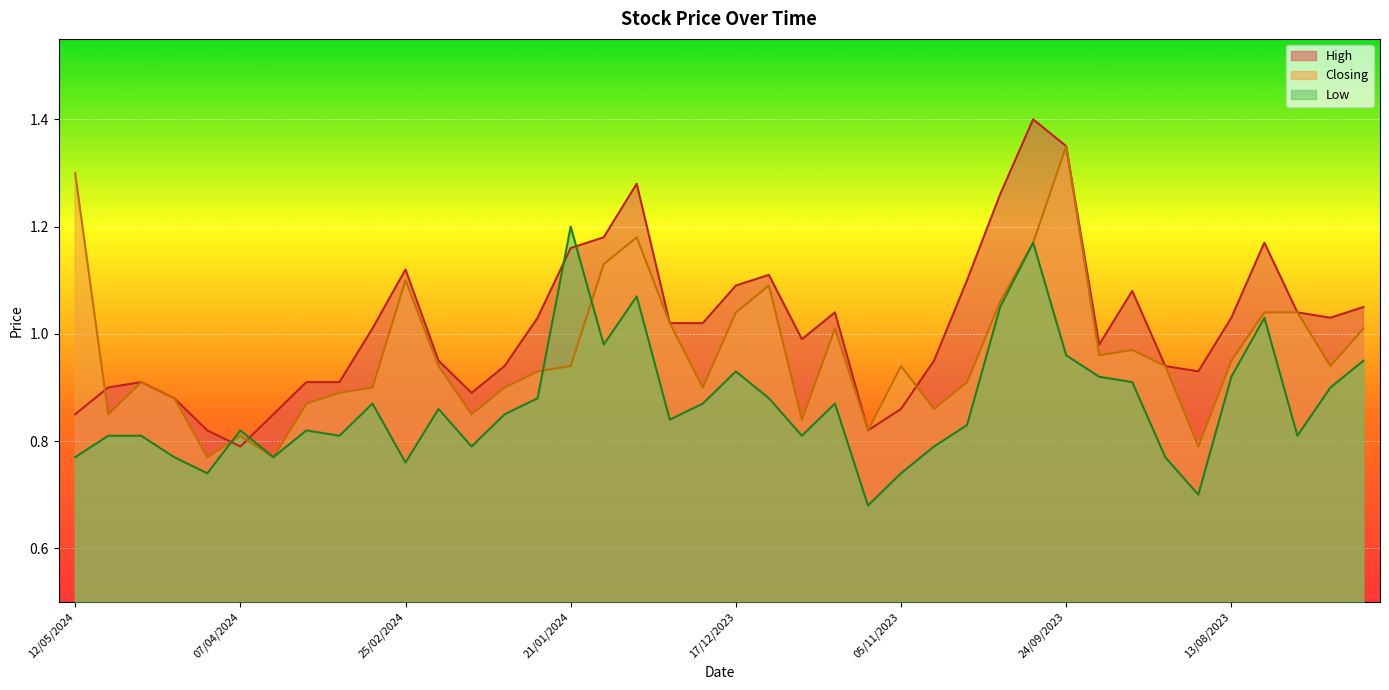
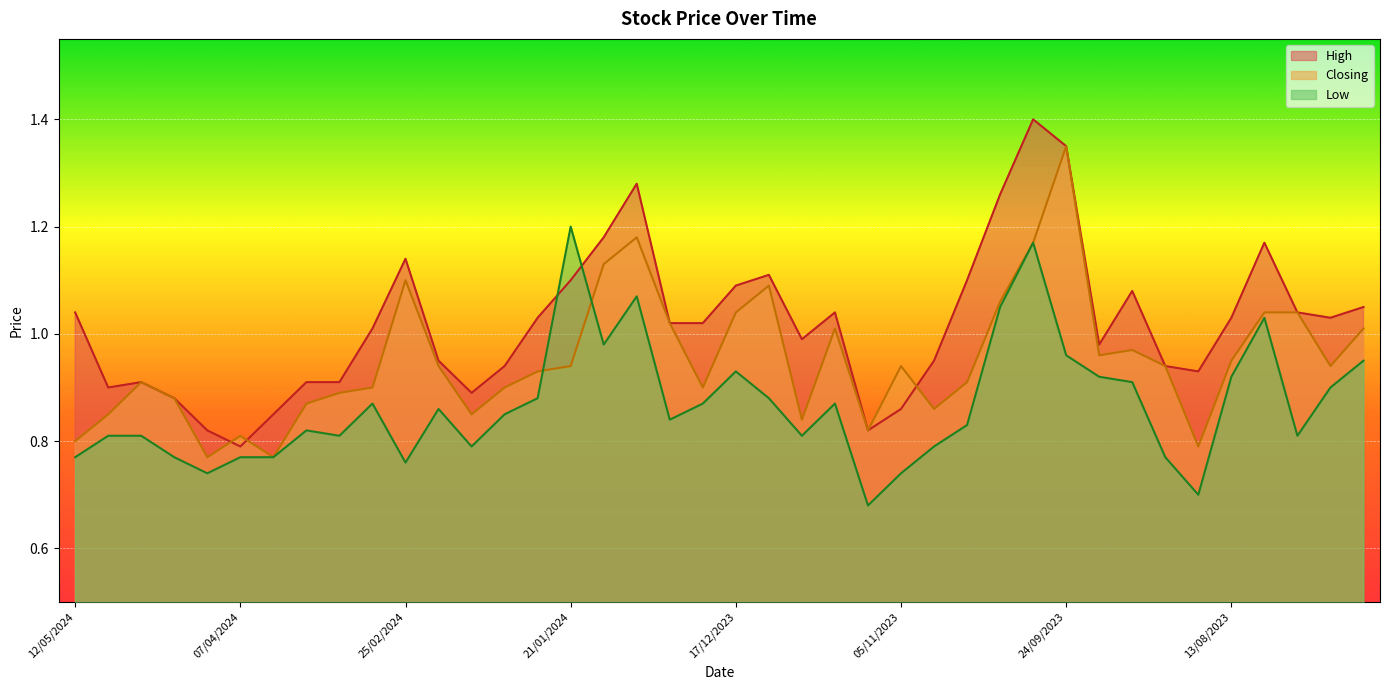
  {
    "High": {
-     "12/05/2024": 0.85,
+     "12/05/2024": 1.04,
      "07/04/2024": 0.79,
-     "25/02/2024": 1.12,
-     "21/01/2024": 1.16,
+     "25/02/2024": 1.14,
+     "21/01/2024": 1.10,
      "17/12/2023": 1.09,
      "05/11/2023": 0.86,
      "13/08/2023": 1.03
    },
    "Closing": {
-     "12/05/2024": 1.3,
+     "12/05/2024": 0.8,
      "07/04/2024": 0.81,
      "25/02/2024": 1.1,
      "21/01/2024": 0.94,
      "17/12/2023": 1.04,
      "05/11/2023": 0.94,
      "13/08/2023": 0.95
    },
    "Low": {
      "12/05/2024": 0.77,
-     "07/04/2024": 0.82,
+     "07/04/2024": 0.77,
      "25/02/2024": 0.76,
      "21/01/2024": 1.20,
      "17/12/2023": 0.93,
      "05/11/2023": 0.74,
      "24/09/2023": 0.96,
      "13/08/2023": 0.92
    }
  }
